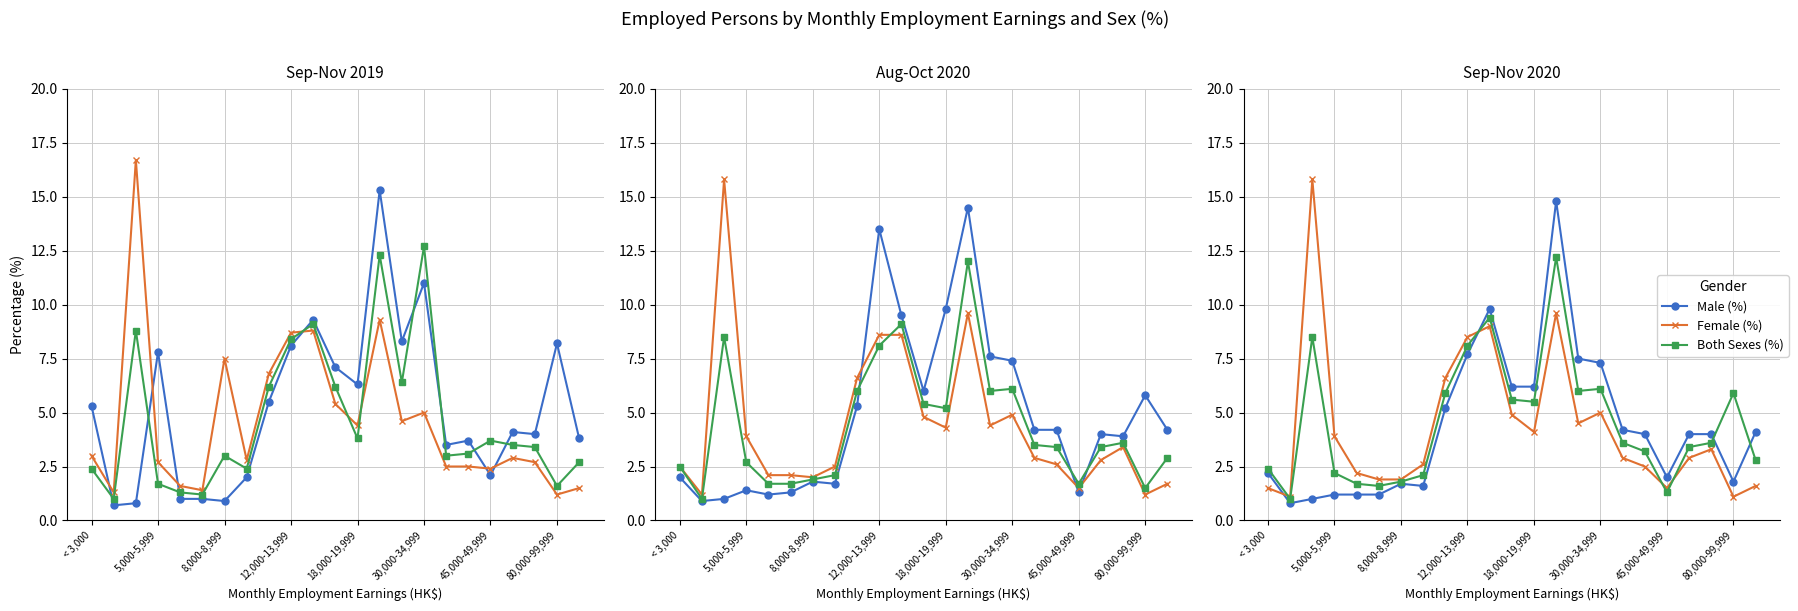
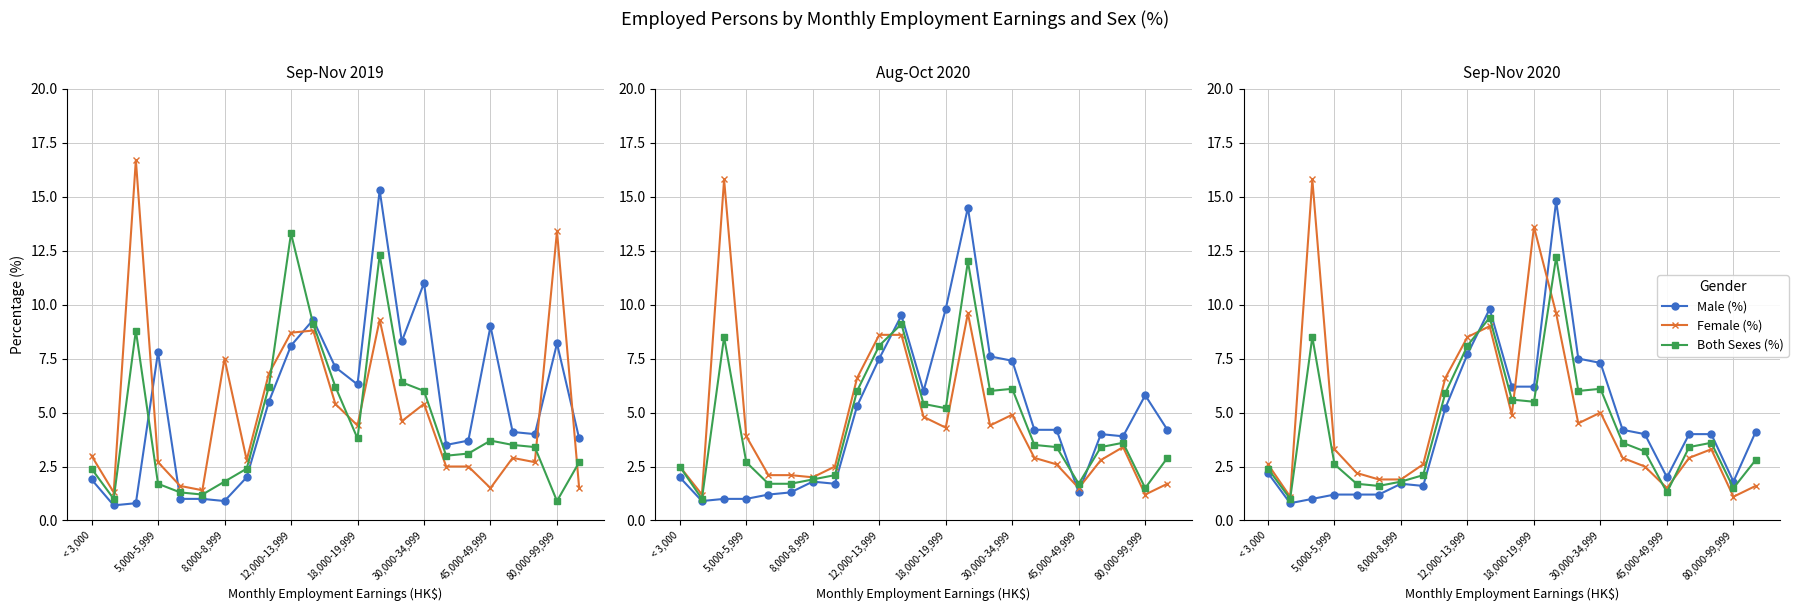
  {
    "Sep-Nov 2019": {
      "Male (%)": {
-       "< 3,000": 5.3,
+       "< 3,000": 1.9,
        "5,000-5,999": 7.8,
        "8,000-8,999": 0.9,
        "12,000-13,999": 8.1,
        "18,000-19,999": 6.3,
        "30,000-34,999": 11.0,
-       "45,000-49,999": 2.1,
+       "45,000-49,999": 9.0,
        "80,000-99,999": 8.2
      },
      "Female (%)": {
        "< 3,000": 3.0,
        "5,000-5,999": 2.7,
        "8,000-8,999": 7.5,
        "12,000-13,999": 8.7,
        "18,000-19,999": 4.4,
-       "30,000-34,999": 5.0,
-       "45,000-49,999": 2.4,
-       "80,000-99,999": 1.2
+       "30,000-34,999": 5.4,
+       "45,000-49,999": 1.5,
+       "80,000-99,999": 13.4
      },
      "Both Sexes (%)": {
        "< 3,000": 2.4,
        "5,000-5,999": 1.7,
-       "8,000-8,999": 3.0,
-       "12,000-13,999": 8.4,
+       "8,000-8,999": 1.8,
+       "12,000-13,999": 13.3,
        "18,000-19,999": 3.8,
-       "30,000-34,999": 12.7,
+       "30,000-34,999": 6.0,
        "45,000-49,999": 3.7,
-       "80,000-99,999": 1.6
+       "80,000-99,999": 0.9
      }
    },
    "Aug-Oct 2020": {
      "Male (%)": {
        "< 3,000": 2.0,
-       "5,000-5,999": 1.4,
-       "12,000-13,999": 13.5,
+       "5,000-5,999": 1.0,
+       "12,000-13,999": 7.5,
        "18,000-19,999": 9.8,
        "30,000-34,999": 7.4,
        "45,000-49,999": 1.3,
        "80,000-99,999": 5.8
      },
      "Female (%)": {
        "5,000-5,999": 3.9,
        "12,000-13,999": 8.6,
        "18,000-19,999": 4.3,
        "30,000-34,999": 4.9,
        "45,000-49,999": 1.5,
        "80,000-99,999": 1.2
      },
      "Both Sexes (%)": {
        "5,000-5,999": 2.7,
        "12,000-13,999": 8.1,
        "18,000-19,999": 5.2,
        "30,000-34,999": 6.1,
        "45,000-49,999": 1.7,
        "80,000-99,999": 1.5
      }
    },
    "Sep-Nov 2020": {
      "Male (%)": {
        "< 3,000": 2.2,
        "5,000-5,999": 1.2,
        "12,000-13,999": 7.7,
        "18,000-19,999": 6.2,
        "30,000-34,999": 7.3,
        "45,000-49,999": 2.0,
        "80,000-99,999": 1.8
      },
      "Female (%)": {
-       "< 3,000": 1.5,
-       "5,000-5,999": 3.9,
+       "< 3,000": 2.6,
+       "5,000-5,999": 3.3,
        "12,000-13,999": 8.5,
-       "18,000-19,999": 4.1,
+       "18,000-19,999": 13.6,
        "30,000-34,999": 5.0,
        "45,000-49,999": 1.5,
        "80,000-99,999": 1.1
      },
      "Both Sexes (%)": {
        "< 3,000": 2.4,
-       "5,000-5,999": 2.2,
+       "5,000-5,999": 2.6,
        "12,000-13,999": 8.1,
        "18,000-19,999": 5.5,
        "30,000-34,999": 6.1,
        "45,000-49,999": 1.3,
-       "80,000-99,999": 5.9
+       "80,000-99,999": 1.5
      }
    }
  }
